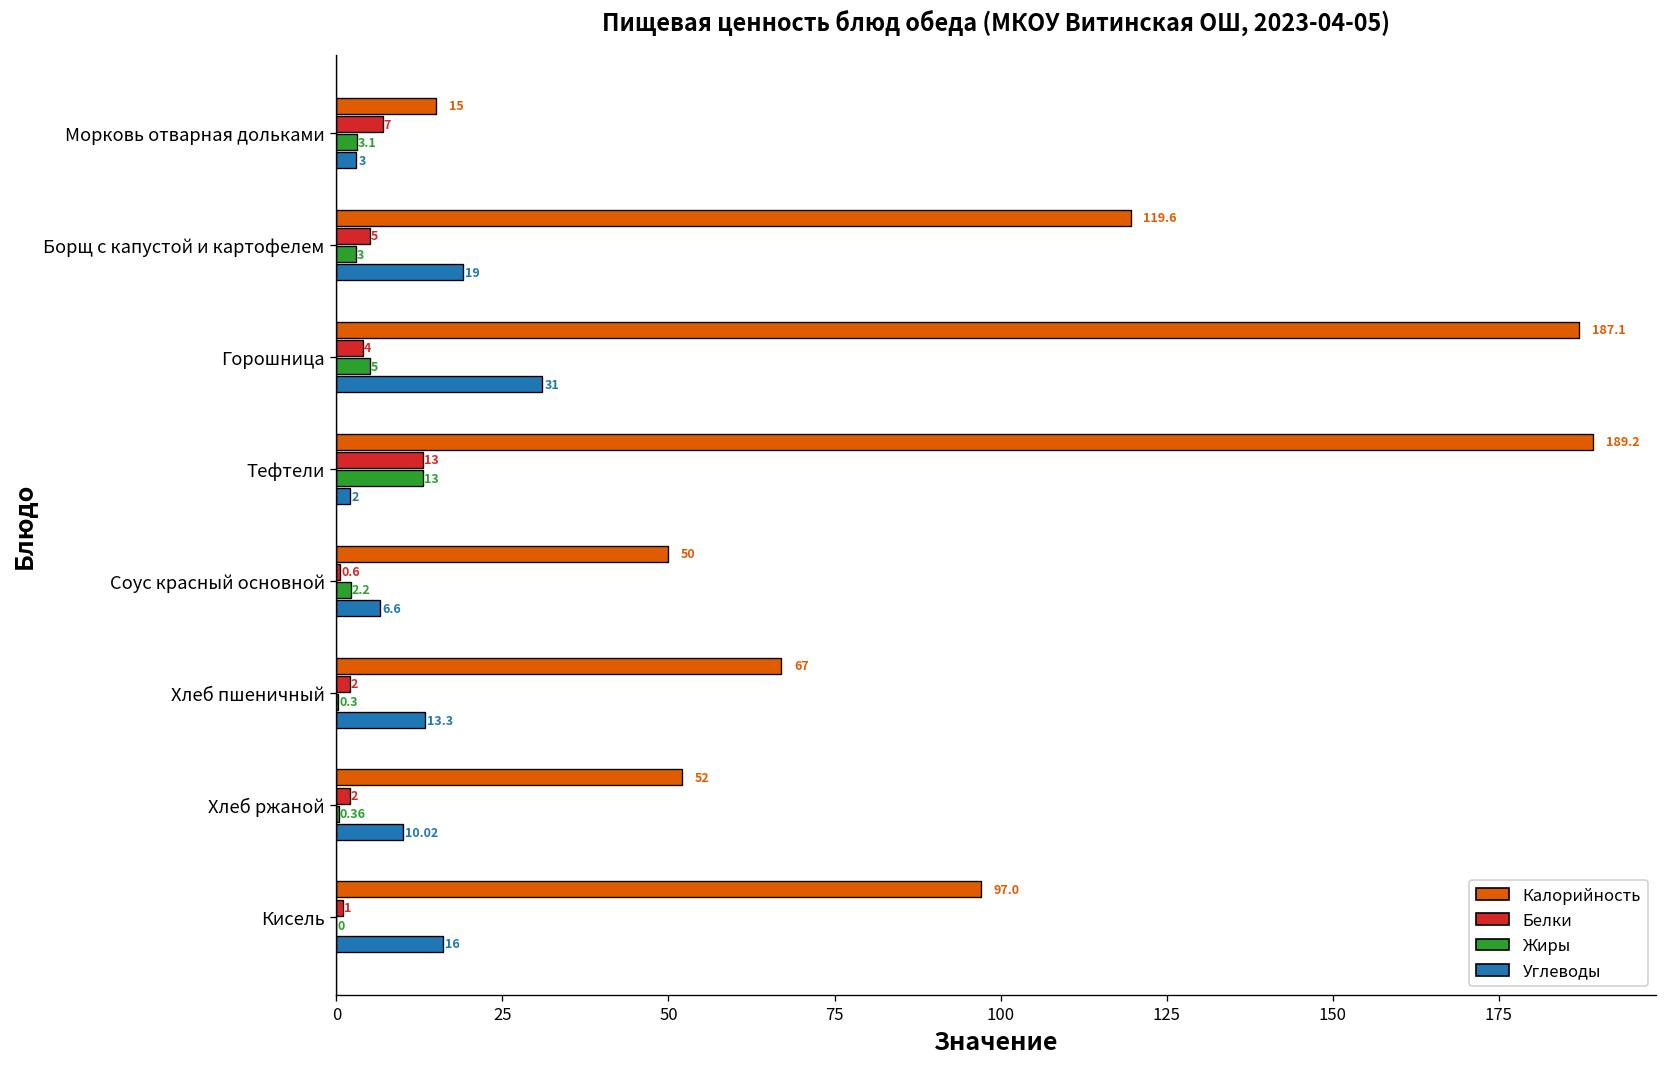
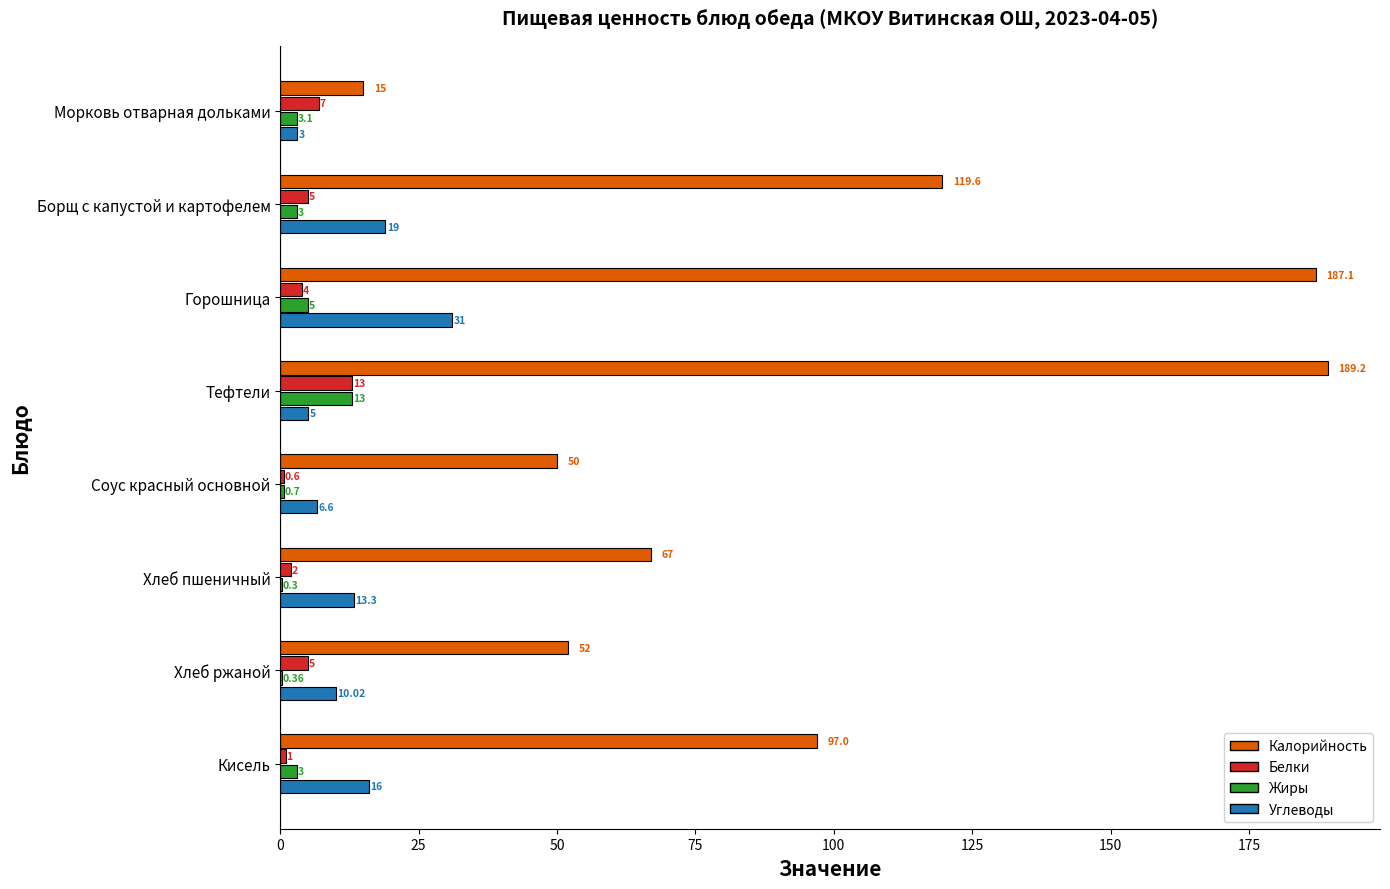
  {
    "Калорийность": {
      "Морковь отварная дольками": 15,
      "Борщ с капустой и картофелем": 119.6,
      "Горошница": 187.1,
      "Тефтели": 189.2,
      "Соус красный основной": 50,
      "Хлеб пшеничный": 67,
      "Хлеб ржаной": 52,
      "Кисель": 97.0
    },
    "Белки": {
      "Морковь отварная дольками": 7,
      "Борщ с капустой и картофелем": 5,
      "Горошница": 4,
      "Тефтели": 13,
      "Соус красный основной": 0.6,
      "Хлеб пшеничный": 2,
-     "Хлеб ржаной": 2,
+     "Хлеб ржаной": 5,
      "Кисель": 1
    },
    "Жиры": {
      "Морковь отварная дольками": 3.1,
      "Борщ с капустой и картофелем": 3,
      "Горошница": 5,
      "Тефтели": 13,
-     "Соус красный основной": 2.2,
+     "Соус красный основной": 0.7,
      "Хлеб пшеничный": 0.3,
      "Хлеб ржаной": 0.36,
-     "Кисель": 0
+     "Кисель": 3
    },
    "Углеводы": {
      "Морковь отварная дольками": 3,
      "Борщ с капустой и картофелем": 19,
      "Горошница": 31,
-     "Тефтели": 2,
+     "Тефтели": 5,
      "Соус красный основной": 6.6,
      "Хлеб пшеничный": 13.3,
      "Хлеб ржаной": 10.02,
      "Кисель": 16
    }
  }
